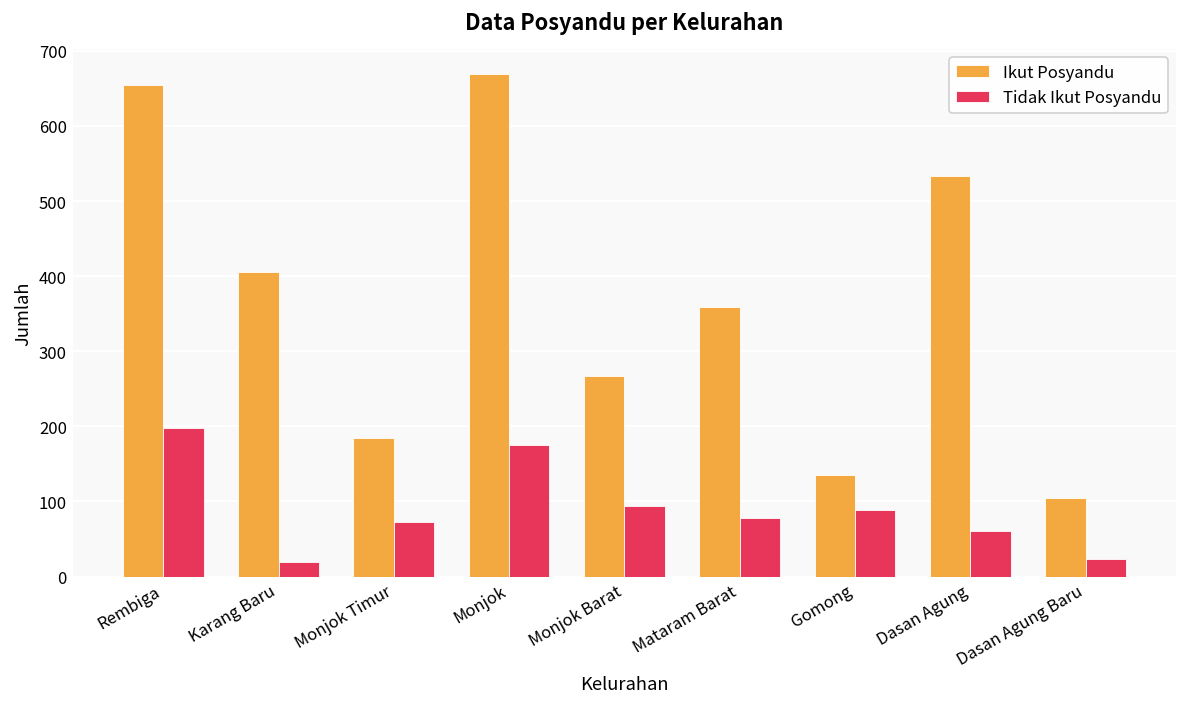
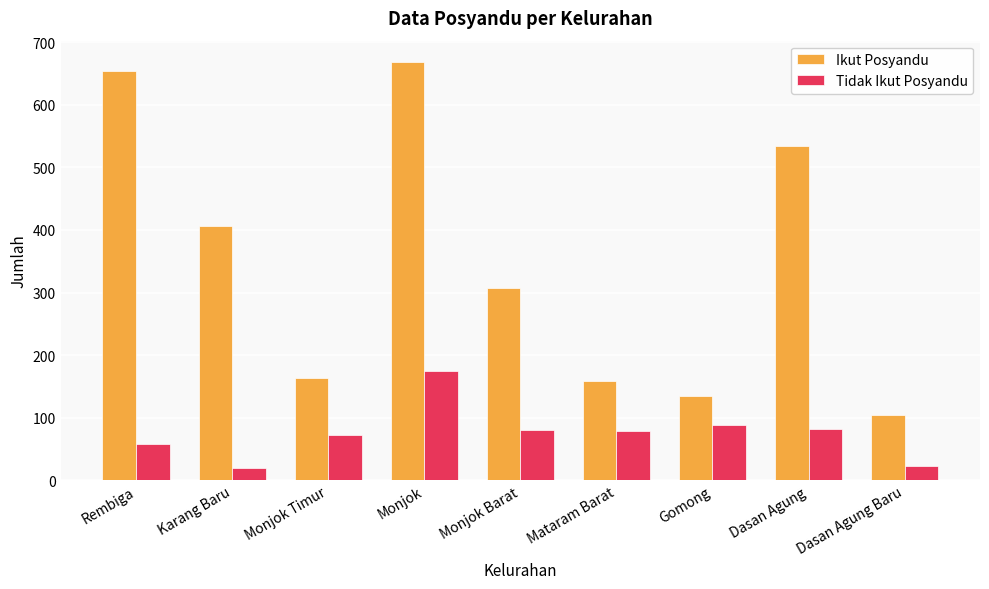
  {
    "Ikut Posyandu": {
      "Rembiga": 650,
      "Karang Baru": 410,
-     "Monjok Timur": 190,
+     "Monjok Timur": 160,
      "Monjok": 670,
-     "Monjok Barat": 270,
-     "Mataram Barat": 360,
+     "Monjok Barat": 310,
+     "Mataram Barat": 160,
      "Gomong": 140,
      "Dasan Agung": 530,
      "Dasan Agung Baru": 110
    },
    "Tidak Ikut Posyandu": {
-     "Rembiga": 200,
+     "Rembiga": 60,
      "Karang Baru": 20,
      "Monjok Timur": 70,
      "Monjok": 180,
-     "Monjok Barat": 90,
+     "Monjok Barat": 80,
      "Mataram Barat": 80,
      "Gomong": 90,
-     "Dasan Agung": 60,
+     "Dasan Agung": 80,
      "Dasan Agung Baru": 20
    }
  }
